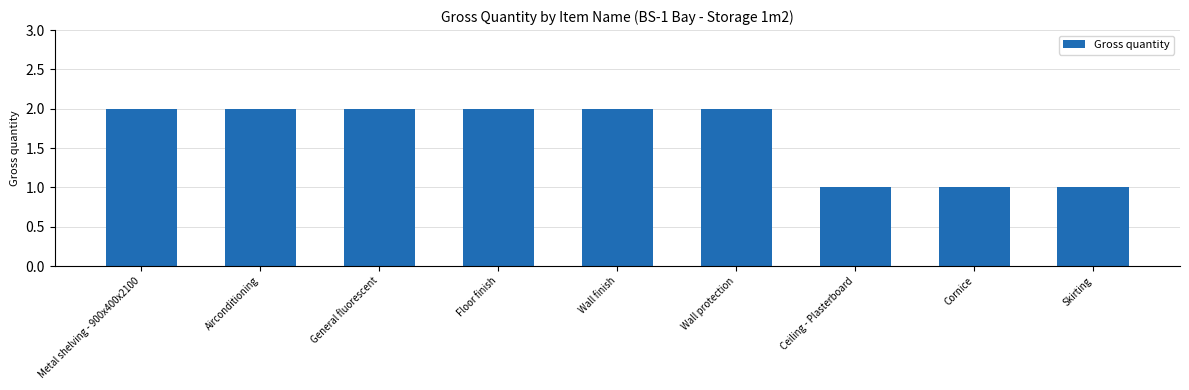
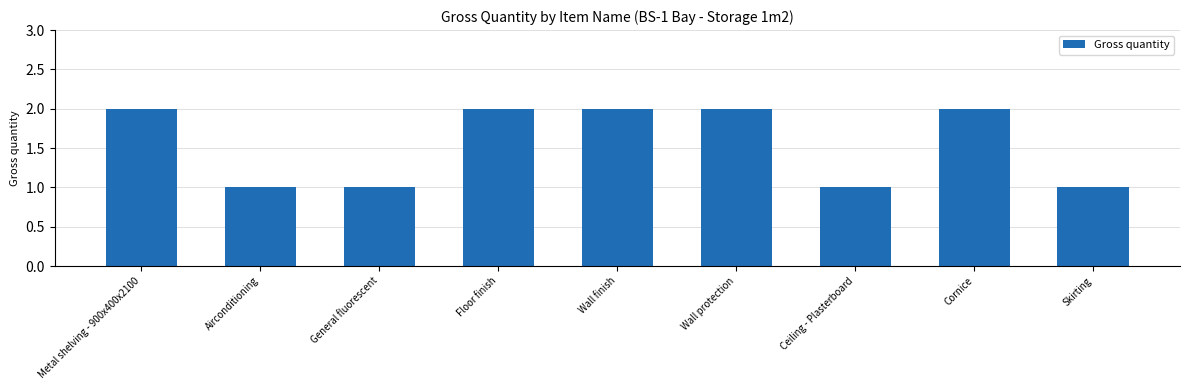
  {
    "Metal shelving - 900x400x2100": 2,
-   "Airconditioning": 2,
-   "General fluorescent": 2,
+   "Airconditioning": 1,
+   "General fluorescent": 1,
    "Floor finish": 2,
    "Wall finish": 2,
    "Wall protection": 2,
    "Ceiling - Plasterboard": 1,
-   "Cornice": 1,
+   "Cornice": 2,
    "Skirting": 1
  }
